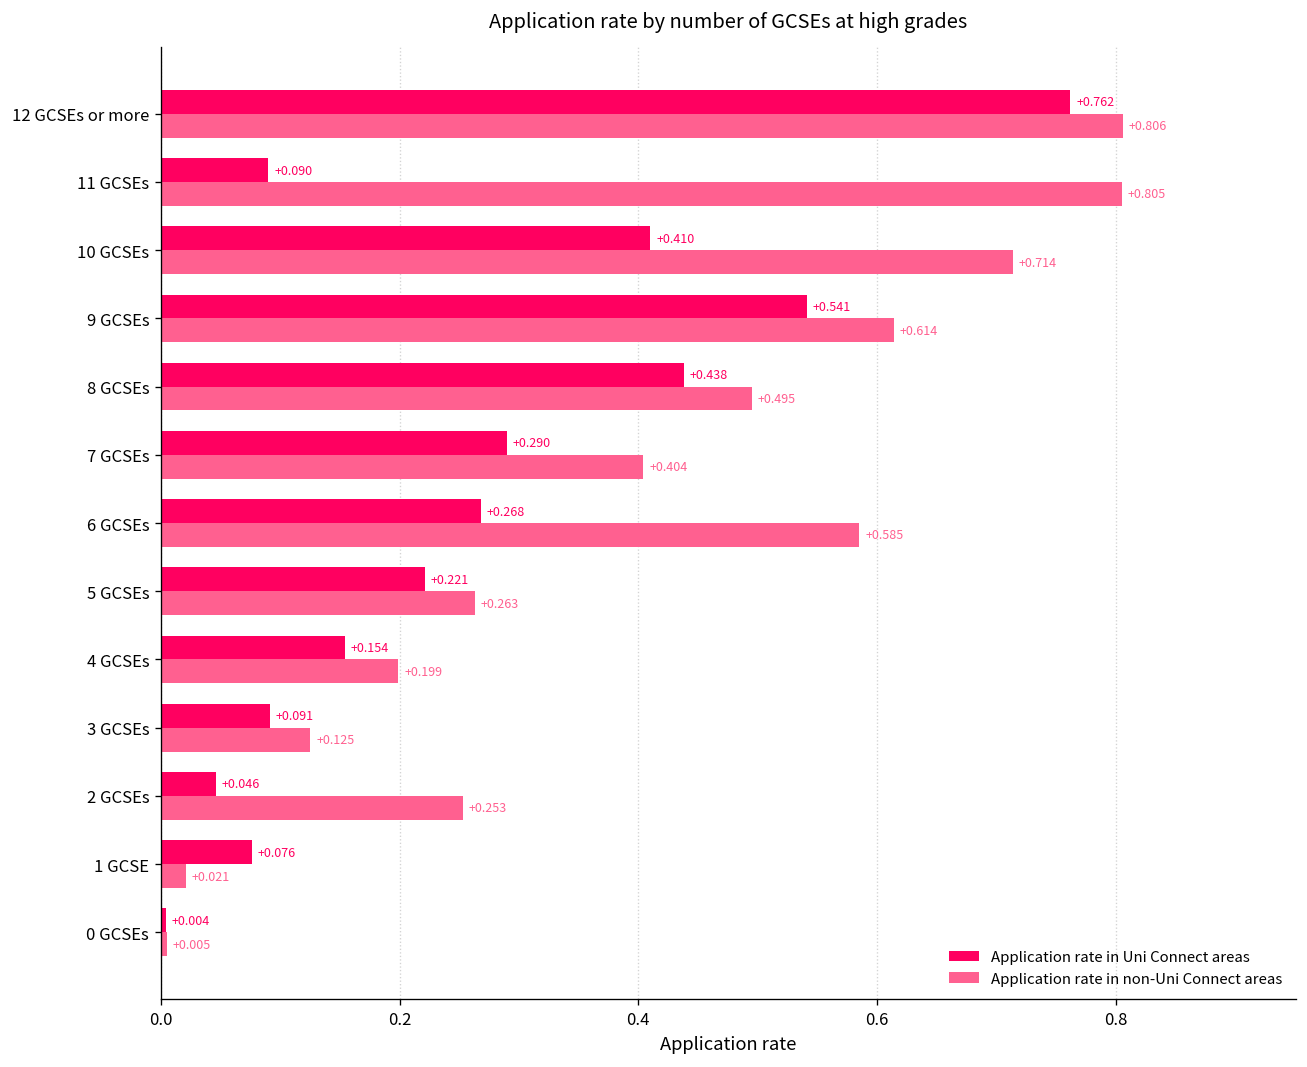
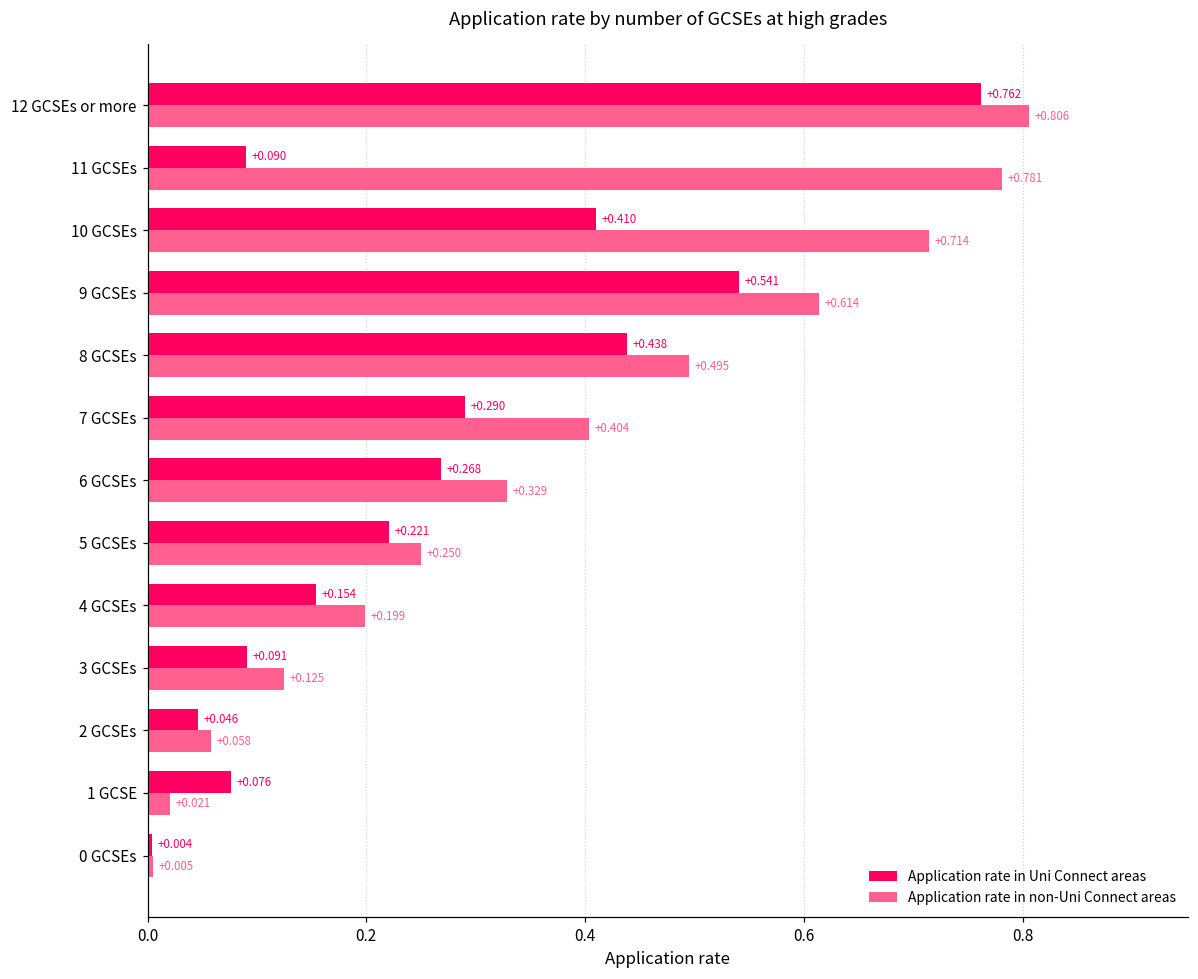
  {
    "Application rate in Uni Connect areas": {
      "12 GCSEs or more": "+0.762",
      "11 GCSEs": "+0.090",
      "10 GCSEs": "+0.410",
      "9 GCSEs": "+0.541",
      "8 GCSEs": "+0.438",
      "7 GCSEs": "+0.290",
      "6 GCSEs": "+0.268",
      "5 GCSEs": "+0.221",
      "4 GCSEs": "+0.154",
      "3 GCSEs": "+0.091",
      "2 GCSEs": "+0.046",
      "1 GCSE": "+0.076",
      "0 GCSEs": "+0.004"
    },
    "Application rate in non-Uni Connect areas": {
      "12 GCSEs or more": "+0.806",
-     "11 GCSEs": "+0.805",
+     "11 GCSEs": "+0.781",
      "10 GCSEs": "+0.714",
      "9 GCSEs": "+0.614",
      "8 GCSEs": "+0.495",
      "7 GCSEs": "+0.404",
-     "6 GCSEs": "+0.585",
-     "5 GCSEs": "+0.263",
+     "6 GCSEs": "+0.329",
+     "5 GCSEs": "+0.250",
      "4 GCSEs": "+0.199",
      "3 GCSEs": "+0.125",
-     "2 GCSEs": "+0.253",
+     "2 GCSEs": "+0.058",
      "1 GCSE": "+0.021",
      "0 GCSEs": "+0.005"
    }
  }
